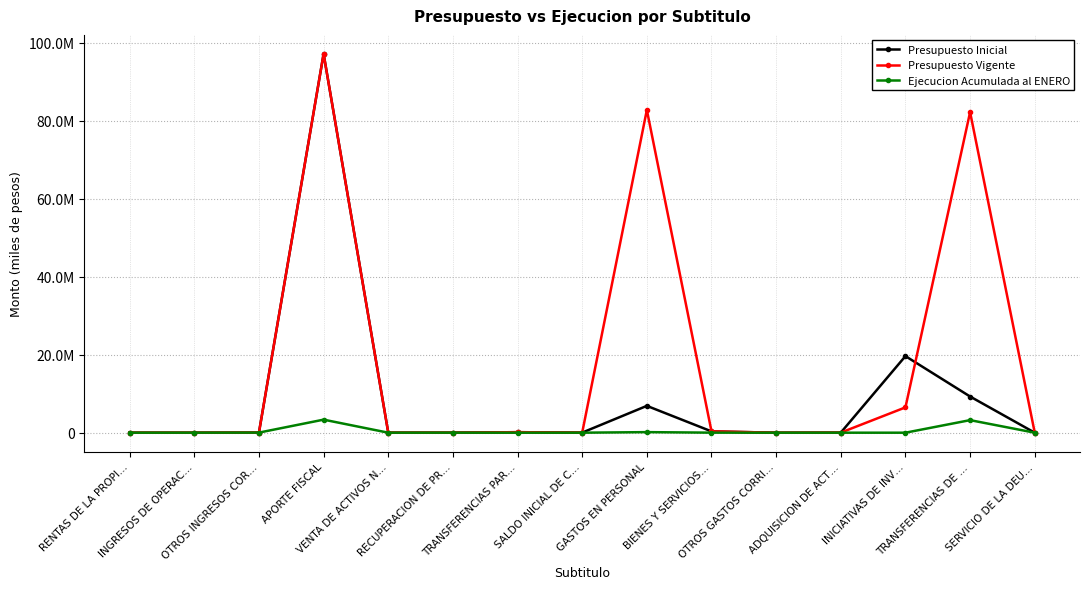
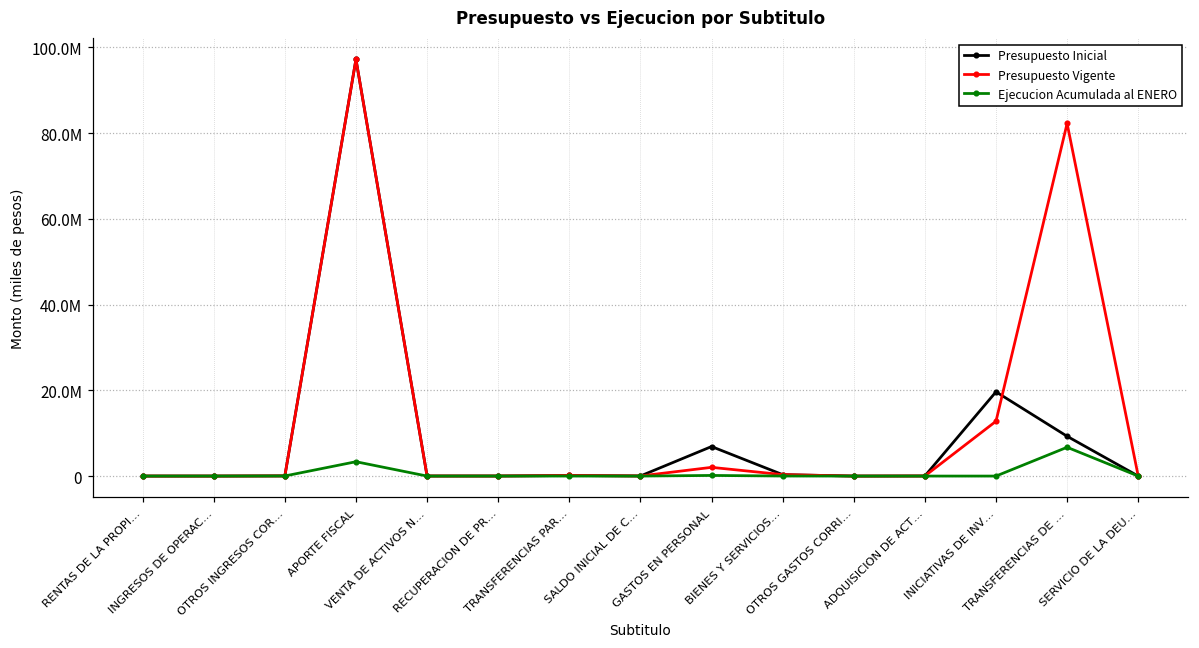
  {
    "Presupuesto Inicial": {
      "GASTOS EN PERSONAL": 7000000,
      "INICIATIVAS DE INV…": 20000000,
      "TRANSFERENCIAS DE …": 9000000
    },
    "Presupuesto Vigente": {
-     "GASTOS EN PERSONAL": 83000000,
-     "INICIATIVAS DE INV…": 6000000,
+     "GASTOS EN PERSONAL": 2000000,
+     "INICIATIVAS DE INV…": 13000000,
      "TRANSFERENCIAS DE …": 82000000
    },
    "Ejecucion Acumulada al ENERO": {
      "APORTE FISCAL": 3000000,
      "GASTOS EN PERSONAL": 0,
      "INICIATIVAS DE INV…": 0,
-     "TRANSFERENCIAS DE …": 3000000
+     "TRANSFERENCIAS DE …": 7000000
    }
  }
